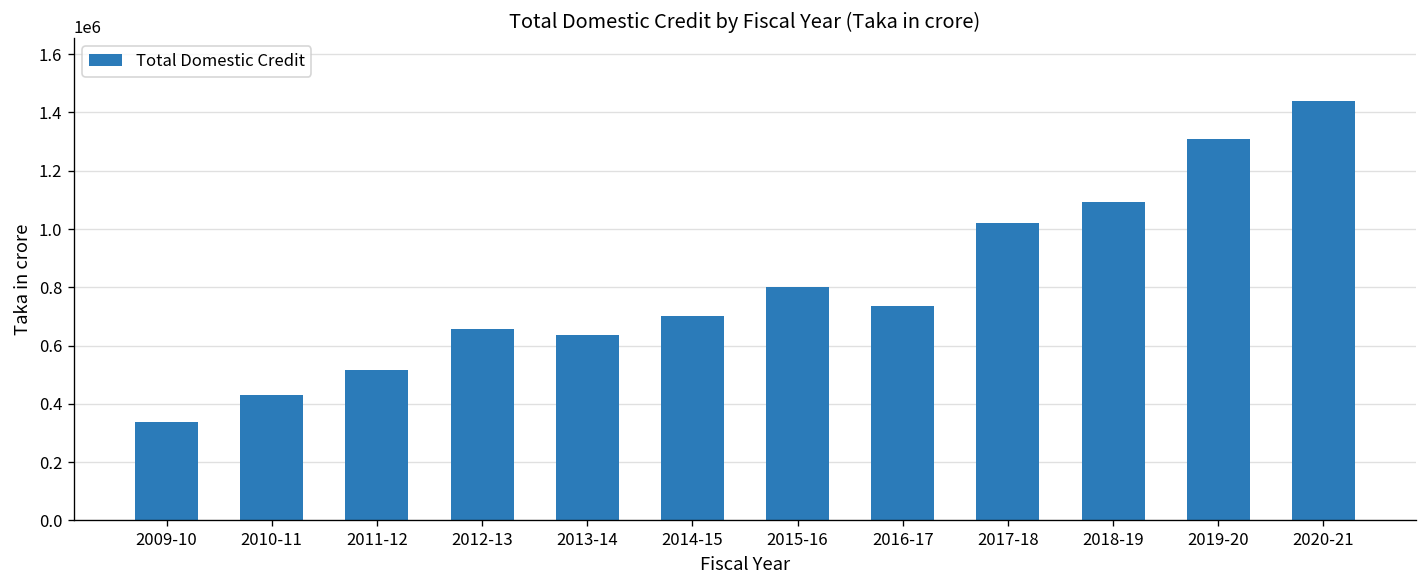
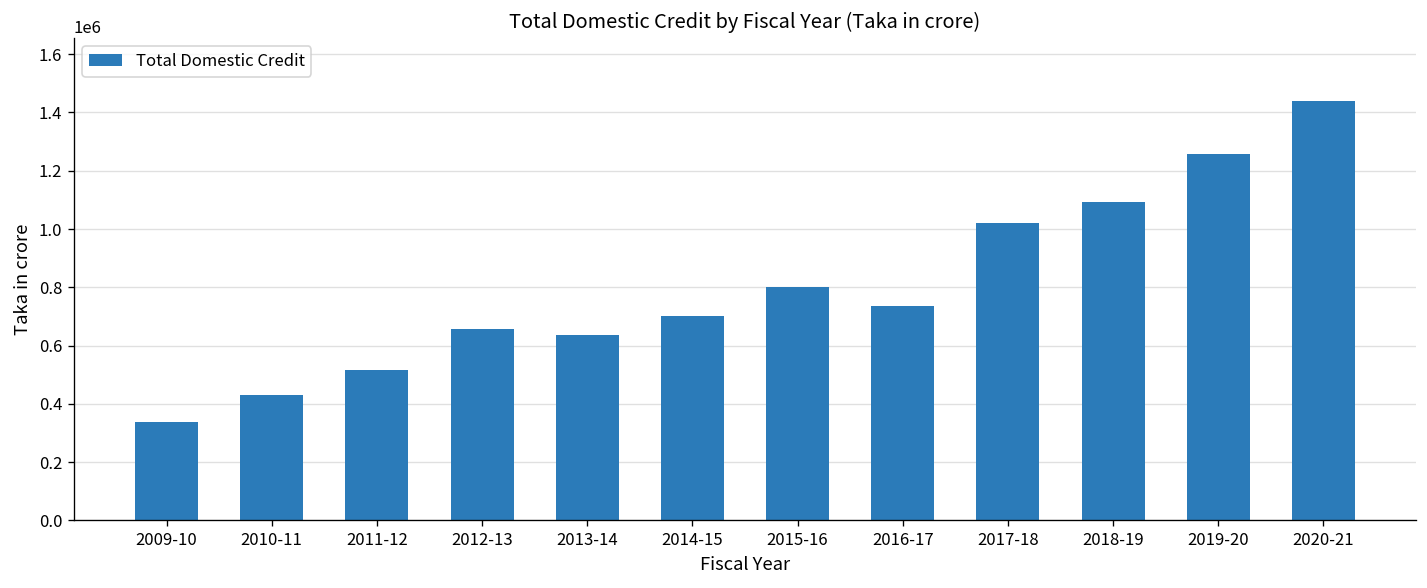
  {
    "2009-10": 340000,
    "2010-11": 430000,
    "2011-12": 510000,
    "2012-13": 660000,
    "2013-14": 640000,
    "2014-15": 700000,
    "2015-16": 800000,
    "2016-17": 740000,
    "2017-18": 1020000,
    "2018-19": 1090000,
-   "2019-20": 1310000,
+   "2019-20": 1260000,
    "2020-21": 1440000
  }
